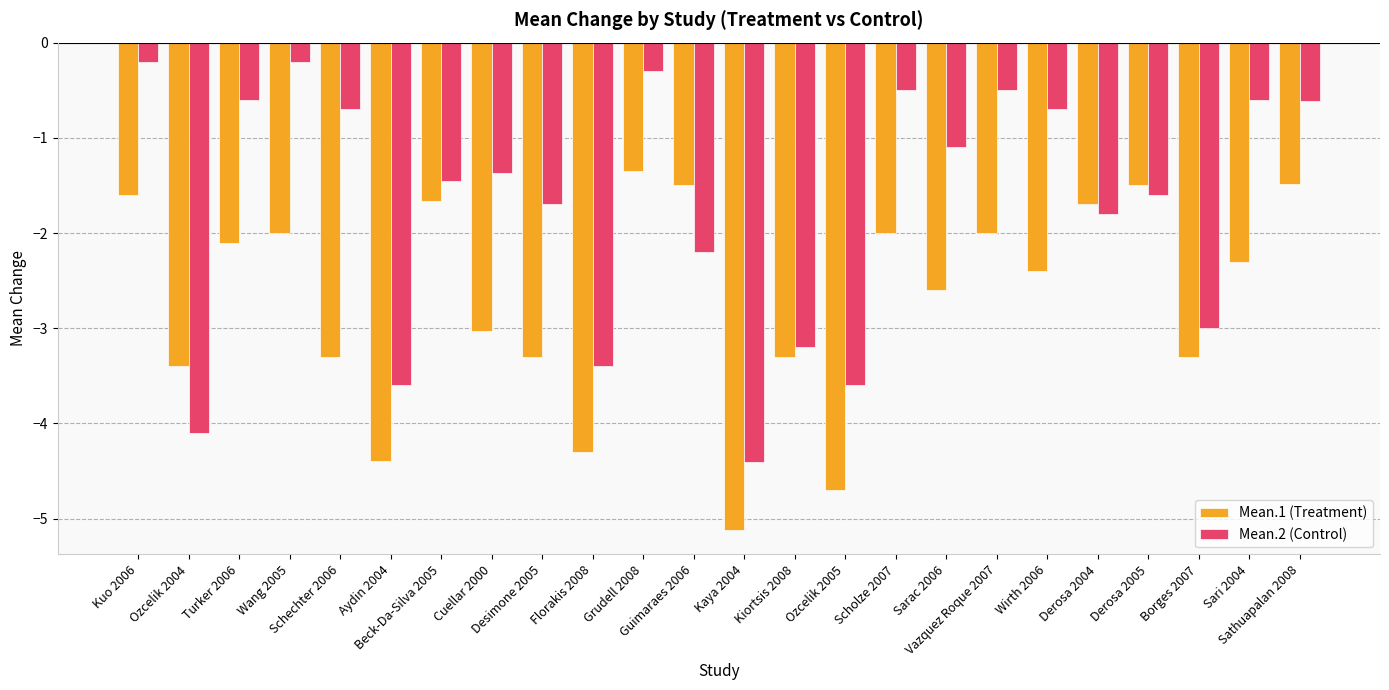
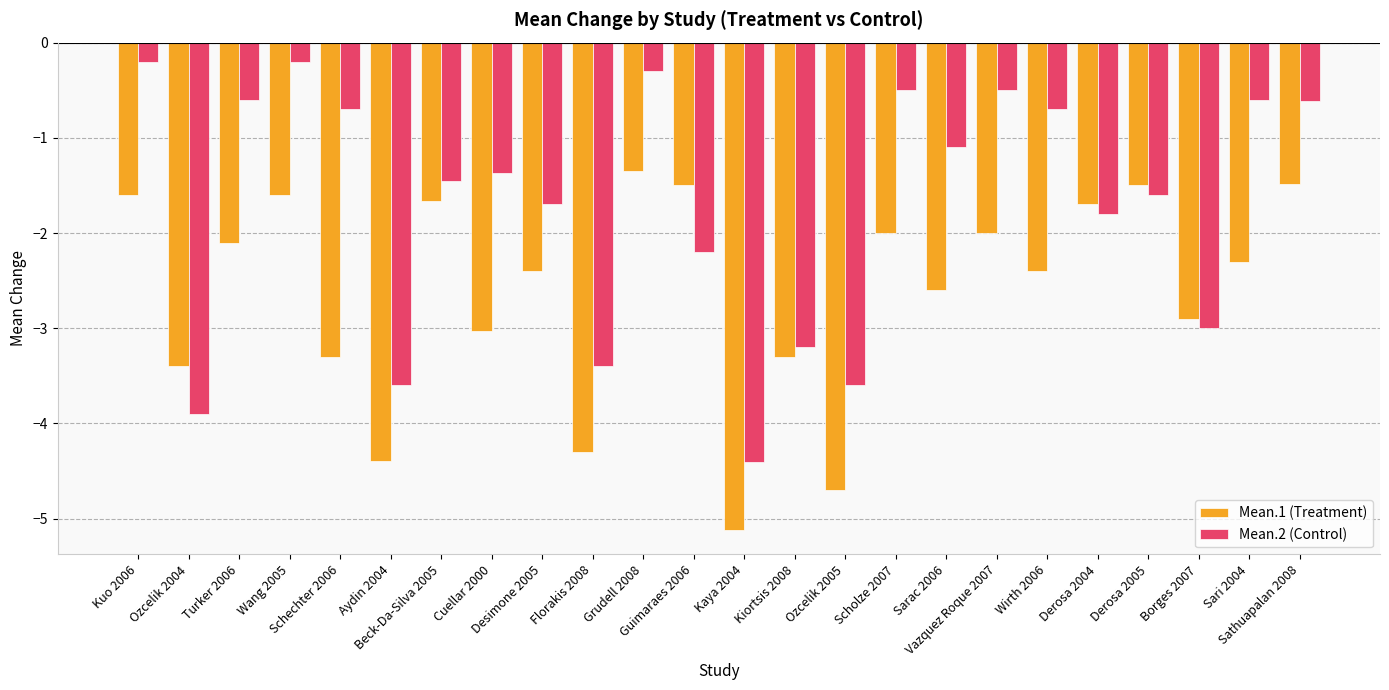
  {
    "Mean.1 (Treatment)": {
      "Kuo 2006": -1.6,
      "Ozcelik 2004": -3.4,
      "Turker 2006": -2.1,
-     "Wang 2005": -2.0,
+     "Wang 2005": -1.6,
      "Schechter 2006": -3.3,
      "Aydin 2004": -4.4,
      "Beck-Da-Silva 2005": -1.7,
      "Cuellar 2000": -3.0,
-     "Desimone 2005": -3.3,
+     "Desimone 2005": -2.4,
      "Florakis 2008": -4.3,
      "Grudell 2008": -1.4,
      "Guimaraes 2006": -1.5,
      "Kaya 2004": -5.1,
      "Kiortsis 2008": -3.3,
      "Ozcelik 2005": -4.7,
      "Scholze 2007": -2.0,
      "Sarac 2006": -2.6,
      "Vazquez Roque 2007": -2.0,
      "Wirth 2006": -2.4,
      "Derosa 2004": -1.7,
      "Derosa 2005": -1.5,
-     "Borges 2007": -3.3,
+     "Borges 2007": -2.9,
      "Sari 2004": -2.3,
      "Sathuapalan 2008": -1.5
    },
    "Mean.2 (Control)": {
      "Kuo 2006": -0.2,
-     "Ozcelik 2004": -4.1,
+     "Ozcelik 2004": -3.9,
      "Turker 2006": -0.6,
      "Wang 2005": -0.2,
      "Schechter 2006": -0.7,
      "Aydin 2004": -3.6,
      "Beck-Da-Silva 2005": -1.5,
      "Cuellar 2000": -1.4,
      "Desimone 2005": -1.7,
      "Florakis 2008": -3.4,
      "Grudell 2008": -0.3,
      "Guimaraes 2006": -2.2,
      "Kaya 2004": -4.4,
      "Kiortsis 2008": -3.2,
      "Ozcelik 2005": -3.6,
      "Scholze 2007": -0.5,
      "Sarac 2006": -1.1,
      "Vazquez Roque 2007": -0.5,
      "Wirth 2006": -0.7,
      "Derosa 2004": -1.8,
      "Derosa 2005": -1.6,
      "Borges 2007": -3.0,
      "Sari 2004": -0.6,
      "Sathuapalan 2008": -0.6
    }
  }
